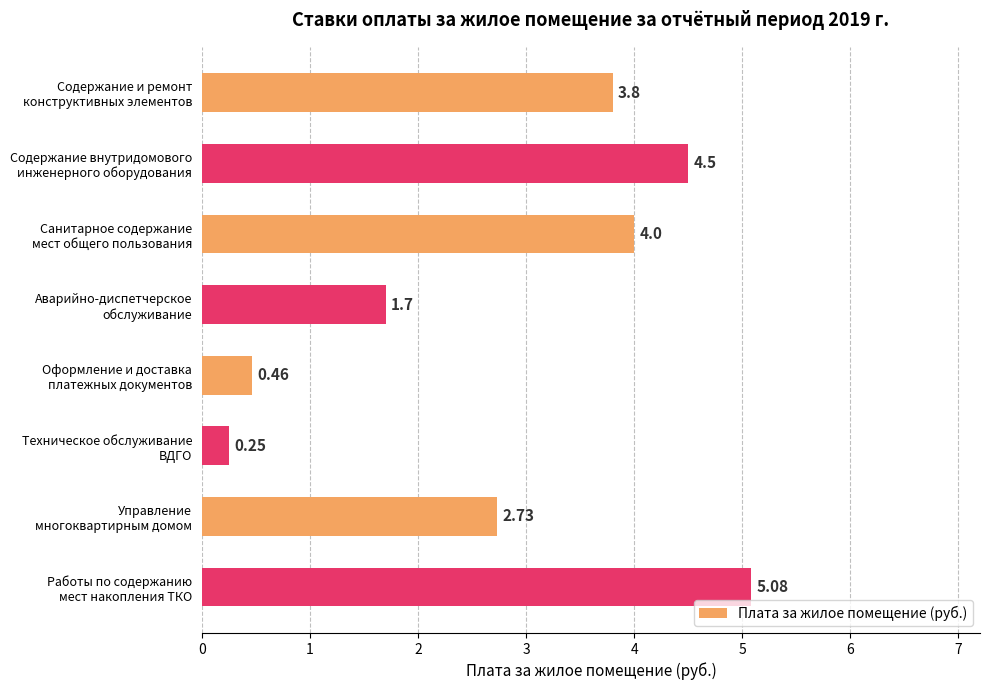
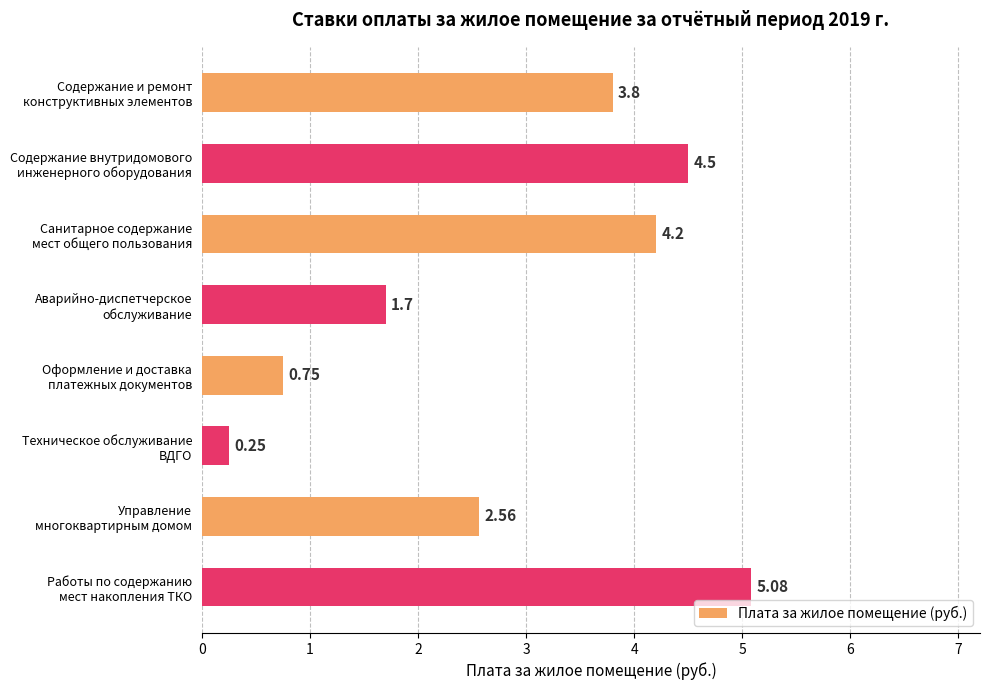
  {
    "Содержание и ремонт конструктивных элементов": 3.8,
    "Содержание внутридомового инженерного оборудования": 4.5,
-   "Санитарное содержание мест общего пользования": 4.0,
+   "Санитарное содержание мест общего пользования": 4.2,
    "Аварийно-диспетчерское обслуживание": 1.7,
-   "Оформление и доставка платежных документов": 0.46,
+   "Оформление и доставка платежных документов": 0.75,
    "Техническое обслуживание ВДГО": 0.25,
-   "Управление многоквартирным домом": 2.73,
+   "Управление многоквартирным домом": 2.56,
    "Работы по содержанию мест накопления ТКО": 5.08
  }
